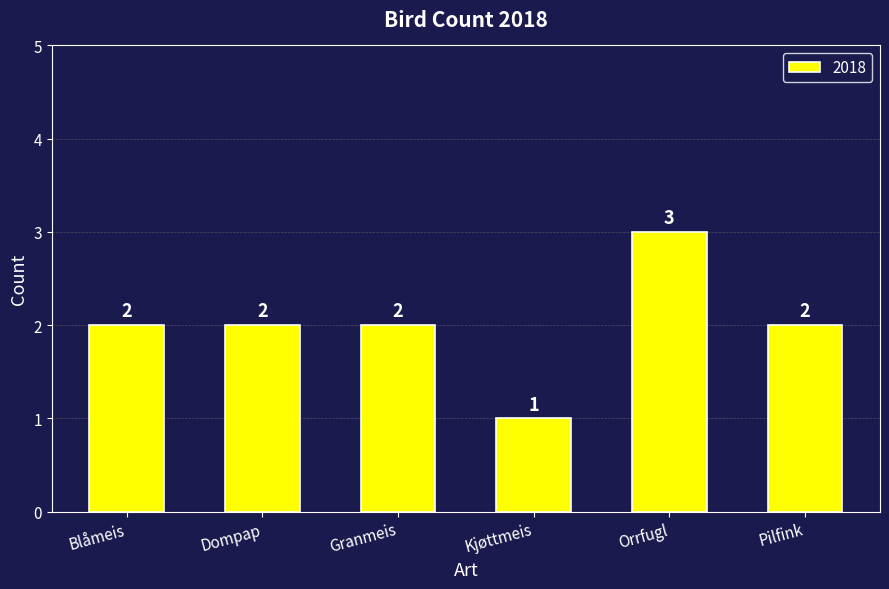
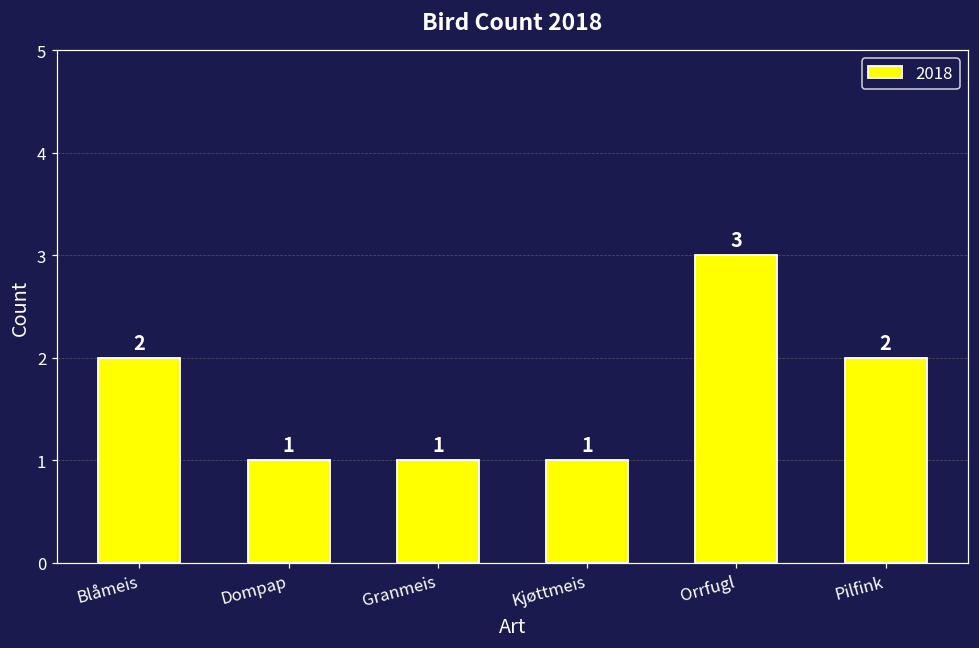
  {
    "Blåmeis": 2,
-   "Dompap": 2,
-   "Granmeis": 2,
+   "Dompap": 1,
+   "Granmeis": 1,
    "Kjøttmeis": 1,
    "Orrfugl": 3,
    "Pilfink": 2
  }
